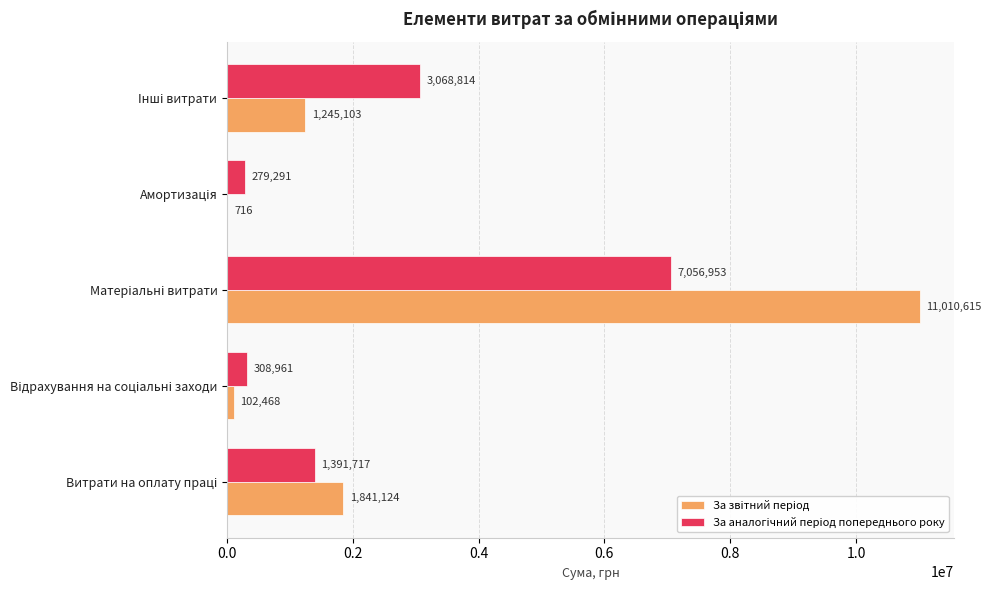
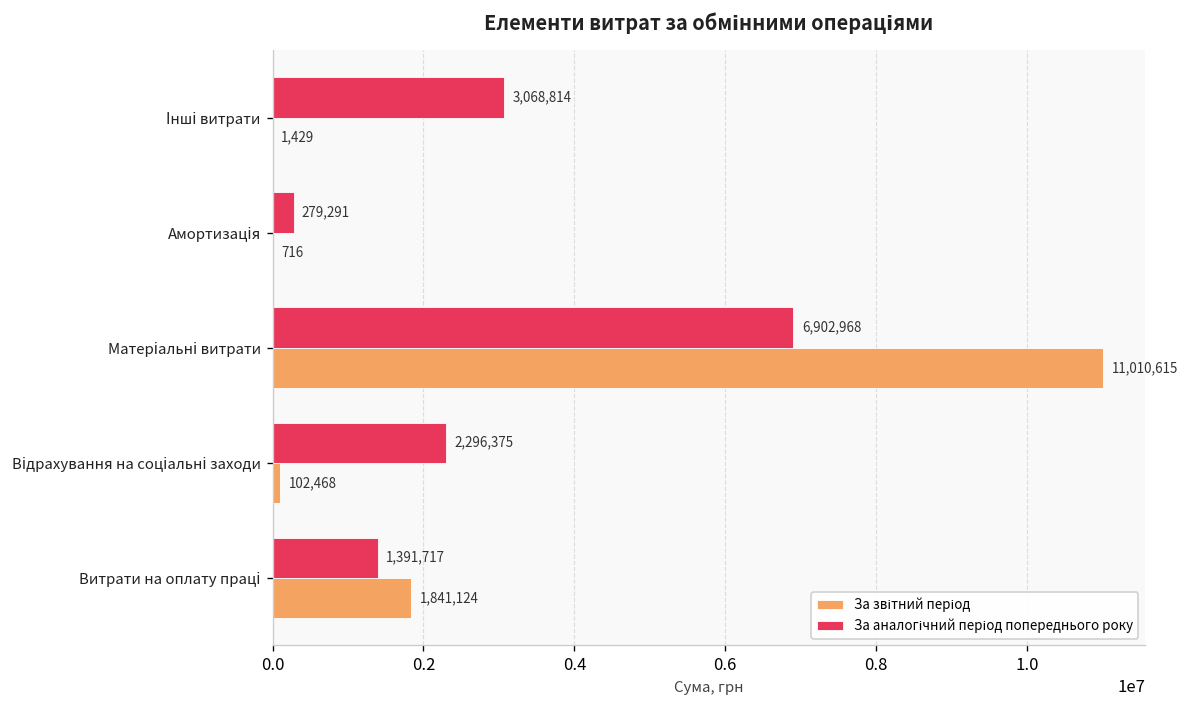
  {
    "За звітний період": {
-     "Інші витрати": "1,245,103",
+     "Інші витрати": "1,429",
      "Амортизація": "716",
      "Матеріальні витрати": "11,010,615",
      "Відрахування на соціальні заходи": "102,468",
      "Витрати на оплату праці": "1,841,124"
    },
    "За аналогічний період попереднього року": {
      "Інші витрати": "3,068,814",
      "Амортизація": "279,291",
-     "Матеріальні витрати": "7,056,953",
-     "Відрахування на соціальні заходи": "308,961",
+     "Матеріальні витрати": "6,902,968",
+     "Відрахування на соціальні заходи": "2,296,375",
      "Витрати на оплату праці": "1,391,717"
    }
  }
